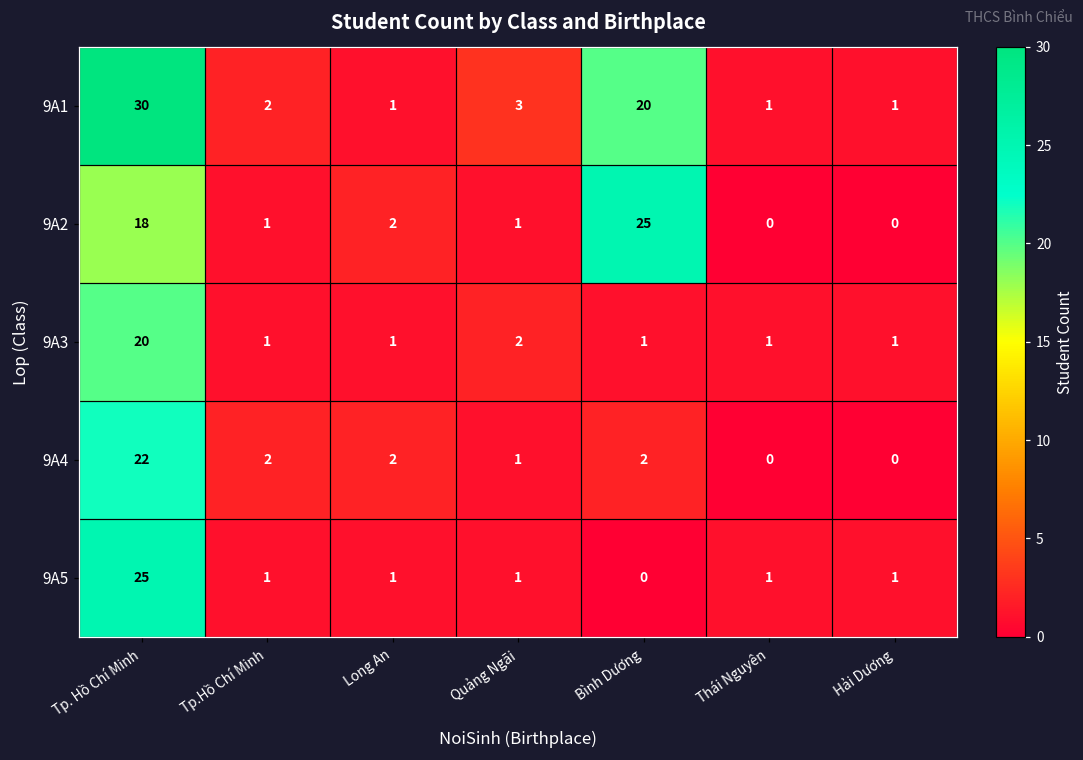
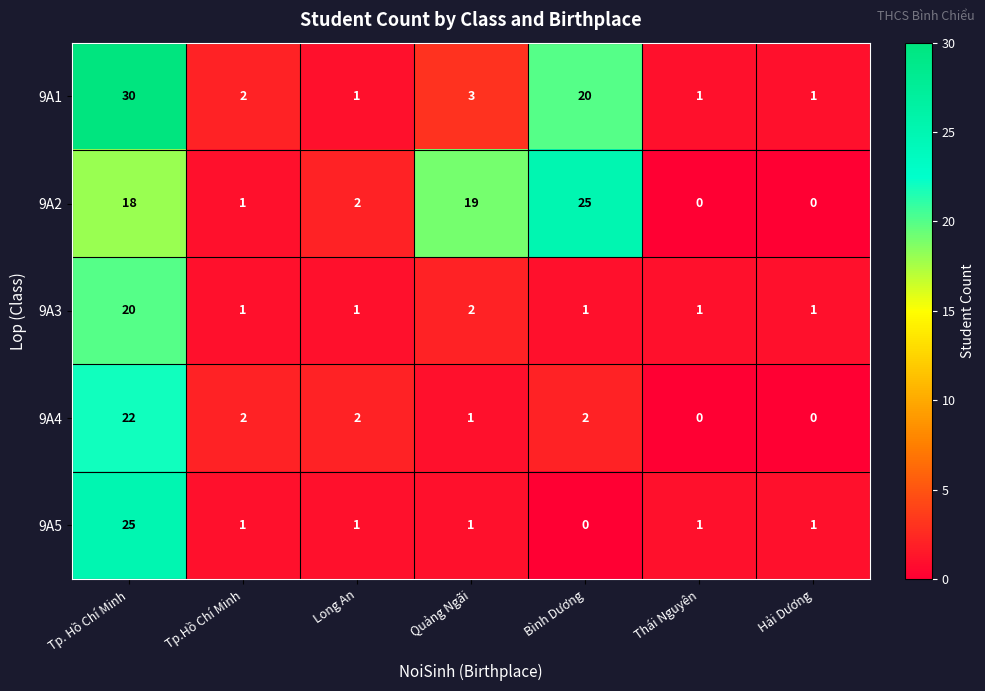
  {
    "9A1": {
      "Tp. Hồ Chí Minh": 30,
      "Tp.Hồ Chí Minh": 2,
      "Long An": 1,
      "Quảng Ngãi": 3,
      "Bình Dương": 20,
      "Thái Nguyên": 1,
      "Hải Dương": 1
    },
    "9A2": {
      "Tp. Hồ Chí Minh": 18,
      "Tp.Hồ Chí Minh": 1,
      "Long An": 2,
-     "Quảng Ngãi": 1,
+     "Quảng Ngãi": 19,
      "Bình Dương": 25,
      "Thái Nguyên": 0,
      "Hải Dương": 0
    },
    "9A3": {
      "Tp. Hồ Chí Minh": 20,
      "Tp.Hồ Chí Minh": 1,
      "Long An": 1,
      "Quảng Ngãi": 2,
      "Bình Dương": 1,
      "Thái Nguyên": 1,
      "Hải Dương": 1
    },
    "9A4": {
      "Tp. Hồ Chí Minh": 22,
      "Tp.Hồ Chí Minh": 2,
      "Long An": 2,
      "Quảng Ngãi": 1,
      "Bình Dương": 2,
      "Thái Nguyên": 0,
      "Hải Dương": 0
    },
    "9A5": {
      "Tp. Hồ Chí Minh": 25,
      "Tp.Hồ Chí Minh": 1,
      "Long An": 1,
      "Quảng Ngãi": 1,
      "Bình Dương": 0,
      "Thái Nguyên": 1,
      "Hải Dương": 1
    }
  }
